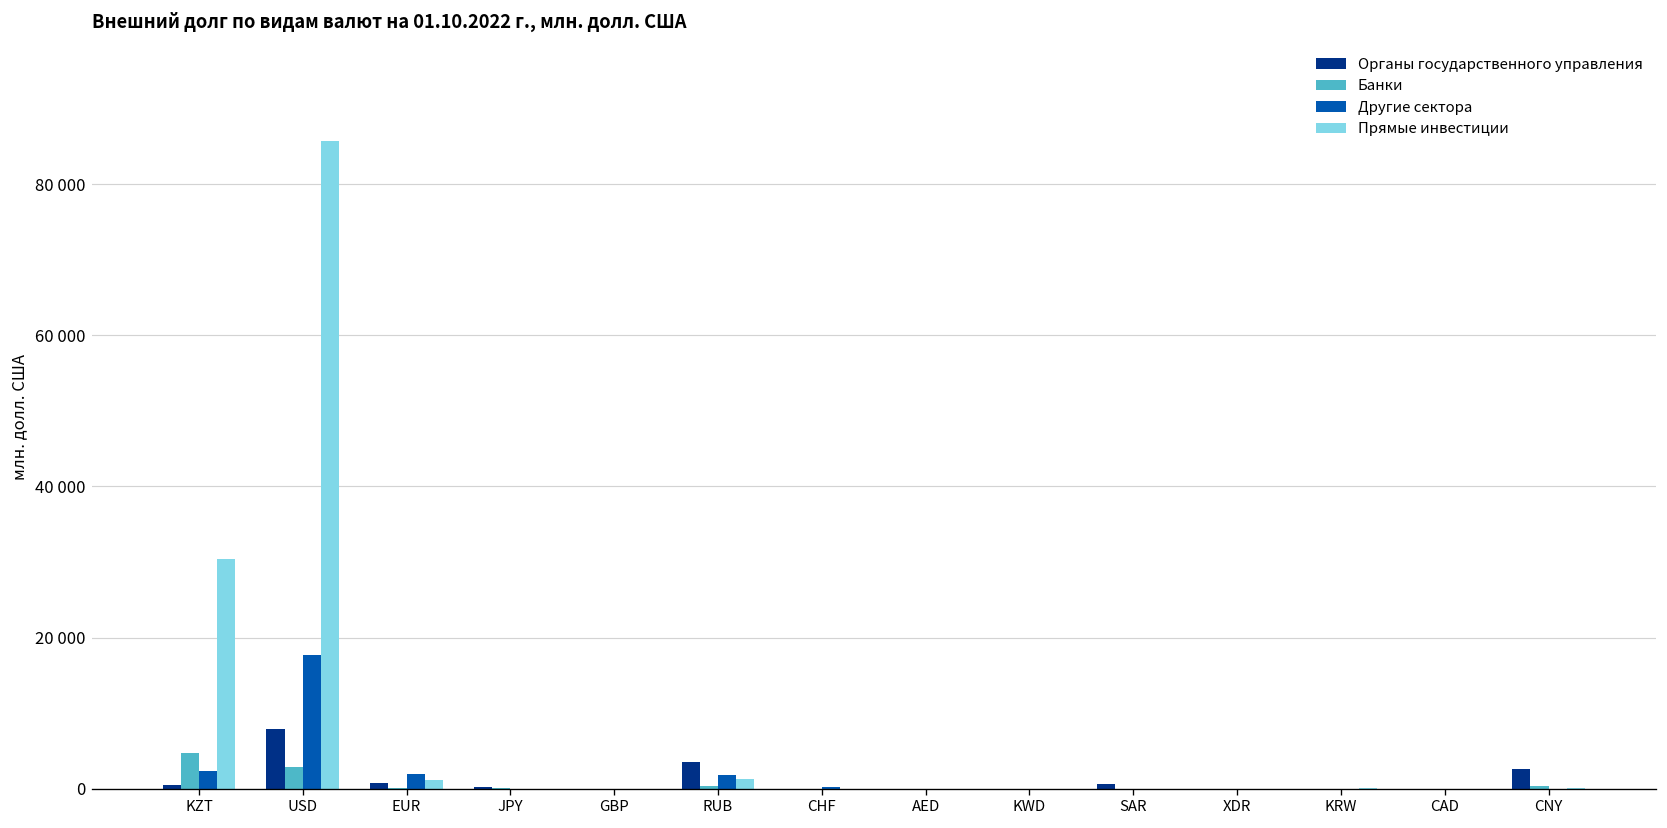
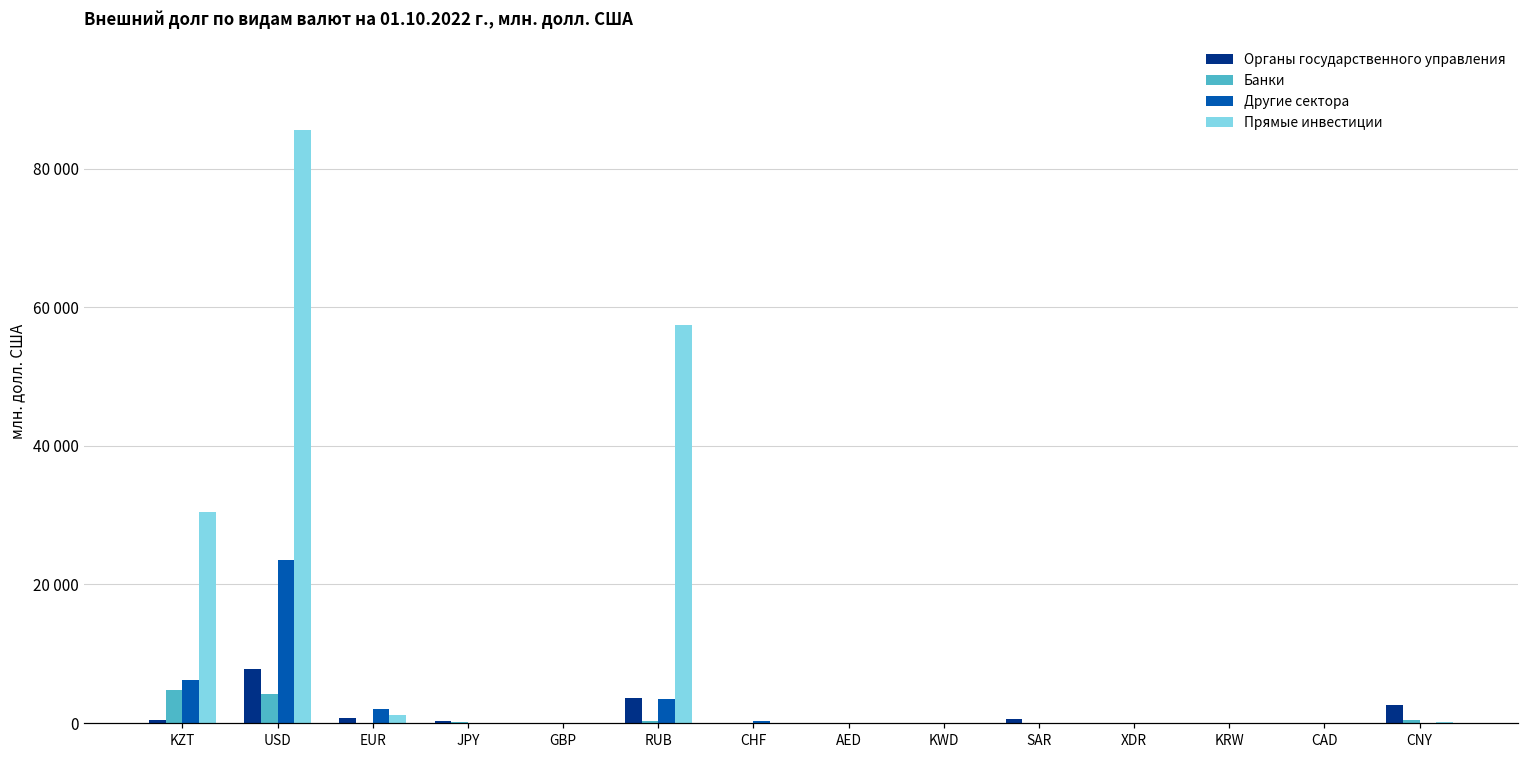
  {
    "Органы государственного управления": {
      "KZT": 0,
      "USD": 8000,
      "EUR": 1000,
      "GBP": 0,
      "RUB": 4000,
      "CHF": 0,
      "AED": 0,
      "SAR": 1000,
      "KRW": 0,
      "CAD": 0,
      "CNY": 3000
    },
    "Банки": {
      "KZT": 5000,
-     "USD": 3000,
+     "USD": 4000,
      "AED": 0,
      "KWD": 0,
      "SAR": 0,
      "XDR": 0,
      "KRW": 0,
      "CAD": 0,
      "CNY": 0
    },
    "Другие сектора": {
-     "KZT": 2000,
-     "USD": 18000,
+     "KZT": 6000,
+     "USD": 23000,
      "EUR": 2000,
      "JPY": 0,
      "GBP": 0,
-     "RUB": 2000,
+     "RUB": 3000,
      "KWD": 0,
      "SAR": 0,
      "XDR": 0,
      "CAD": 0
    },
    "Прямые инвестиции": {
      "KZT": 30000,
      "USD": 86000,
      "EUR": 1000,
      "JPY": 0,
-     "RUB": 1000,
+     "RUB": 57000,
      "KWD": 0,
      "SAR": 0,
      "XDR": 0,
      "CAD": 0
    }
  }
